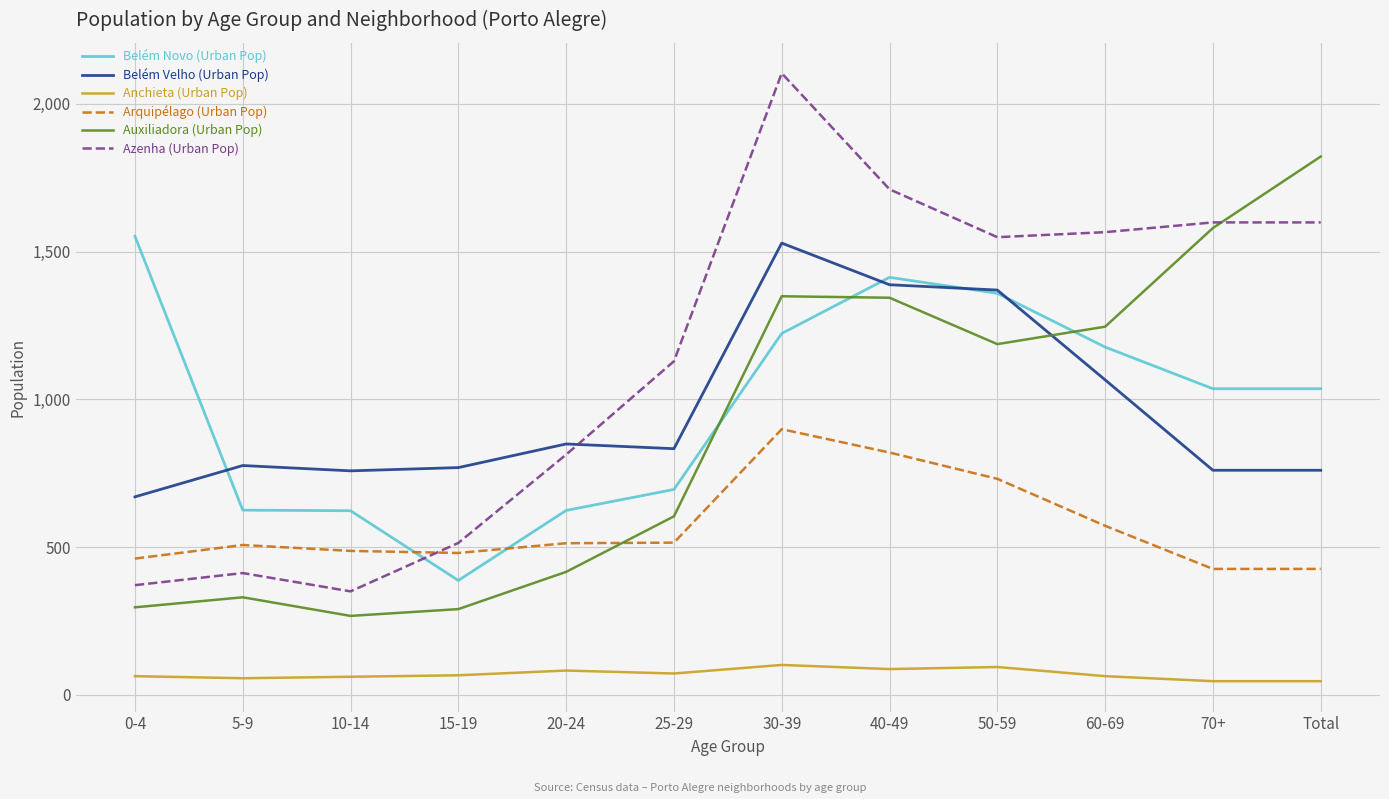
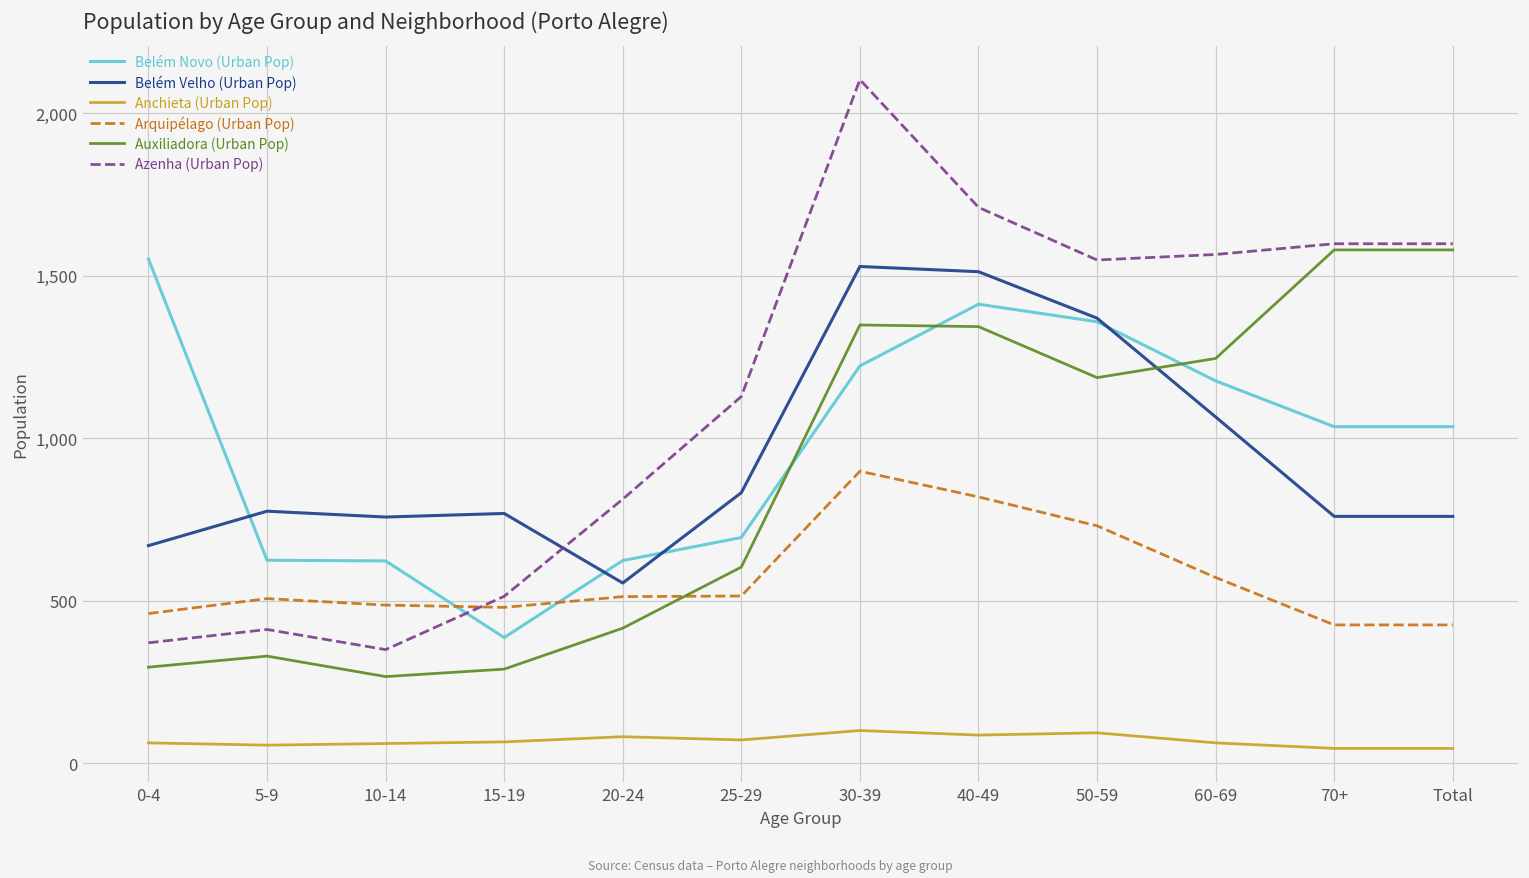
  {
    "Belém Novo (Urban Pop)": {
      "0-4": "1,550",
      "5-9": "630",
      "10-14": "620",
      "15-19": "390",
      "20-24": "620",
      "25-29": "700",
      "30-39": "1,220",
      "40-49": "1,410",
      "50-59": "1,360",
      "60-69": "1,180",
      "70+": "1,040",
      "Total": "1,040"
    },
    "Belém Velho (Urban Pop)": {
      "0-4": "670",
      "5-9": "780",
      "10-14": "760",
      "15-19": "770",
-     "20-24": "850",
+     "20-24": "560",
      "25-29": "830",
      "30-39": "1,530",
-     "40-49": "1,390",
+     "40-49": "1,510",
      "50-59": "1,370",
      "60-69": "1,070",
      "70+": "760",
      "Total": "760"
    },
    "Auxiliadora (Urban Pop)": {
      "0-4": "300",
      "5-9": "330",
      "10-14": "270",
      "15-19": "290",
      "20-24": "420",
      "25-29": "600",
      "30-39": "1,350",
      "40-49": "1,340",
      "50-59": "1,190",
      "60-69": "1,250",
      "70+": "1,580",
-     "Total": "1,820"
+     "Total": "1,580"
    },
    "Azenha (Urban Pop)": {
      "0-4": "370",
      "5-9": "410",
      "10-14": "350",
      "15-19": "510",
      "20-24": "810",
      "25-29": "1,130",
      "30-39": "2,100",
      "40-49": "1,710",
      "50-59": "1,550",
      "60-69": "1,570",
      "70+": "1,600",
      "Total": "1,600"
    }
  }
